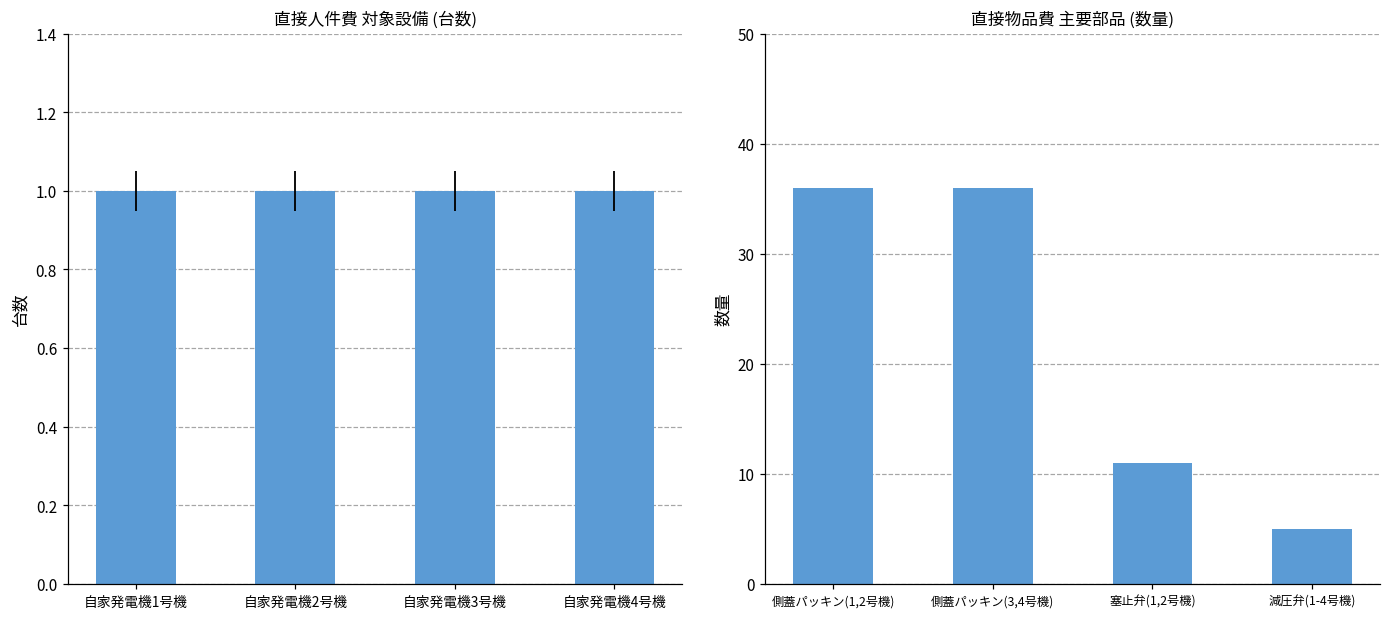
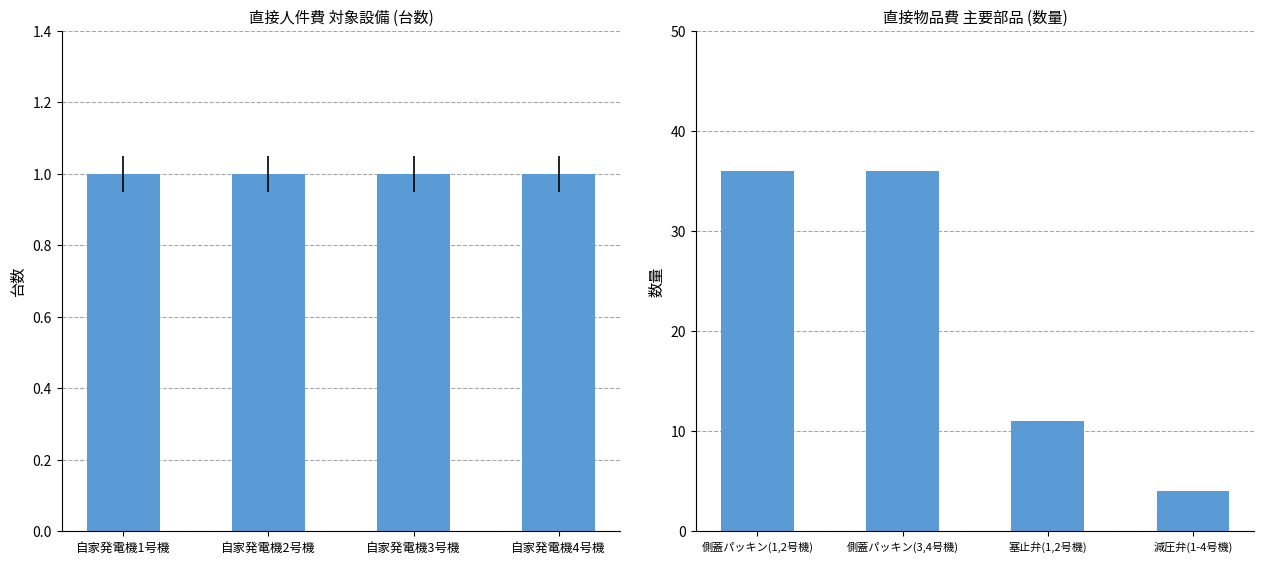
  {
    "直接人件費 対象設備 (台数)": {
      "自家発電機1号機": 1.00,
      "自家発電機2号機": 1.00,
      "自家発電機3号機": 1.00,
      "自家発電機4号機": 1.00
    },
    "直接物品費 主要部品 (数量)": {
      "側蓋パッキン(1,2号機)": 36,
      "側蓋パッキン(3,4号機)": 36,
      "塞止弁(1,2号機)": 11,
-     "減圧弁(1-4号機)": 5
+     "減圧弁(1-4号機)": 4
    }
  }
